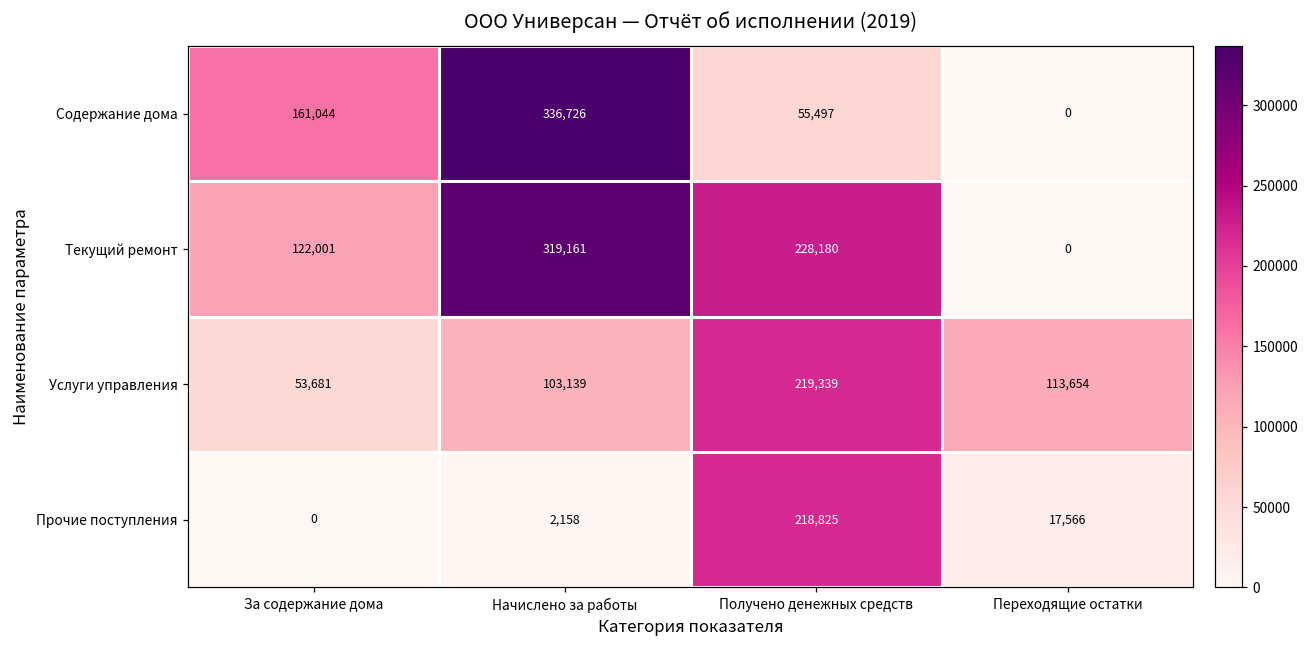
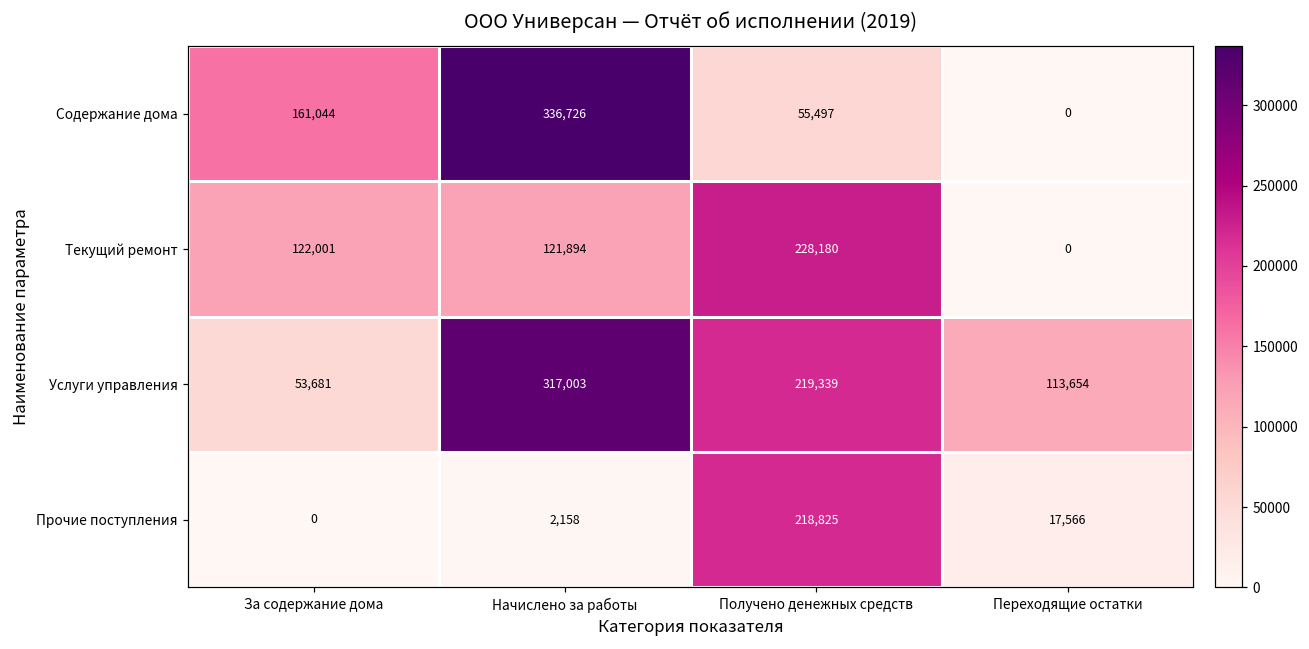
  {
    "Содержание дома": {
      "За содержание дома": "161,044",
      "Начислено за работы": "336,726",
      "Получено денежных средств": "55,497",
      "Переходящие остатки": "0"
    },
    "Текущий ремонт": {
      "За содержание дома": "122,001",
-     "Начислено за работы": "319,161",
+     "Начислено за работы": "121,894",
      "Получено денежных средств": "228,180",
      "Переходящие остатки": "0"
    },
    "Услуги управления": {
      "За содержание дома": "53,681",
-     "Начислено за работы": "103,139",
+     "Начислено за работы": "317,003",
      "Получено денежных средств": "219,339",
      "Переходящие остатки": "113,654"
    },
    "Прочие поступления": {
      "За содержание дома": "0",
      "Начислено за работы": "2,158",
      "Получено денежных средств": "218,825",
      "Переходящие остатки": "17,566"
    }
  }
